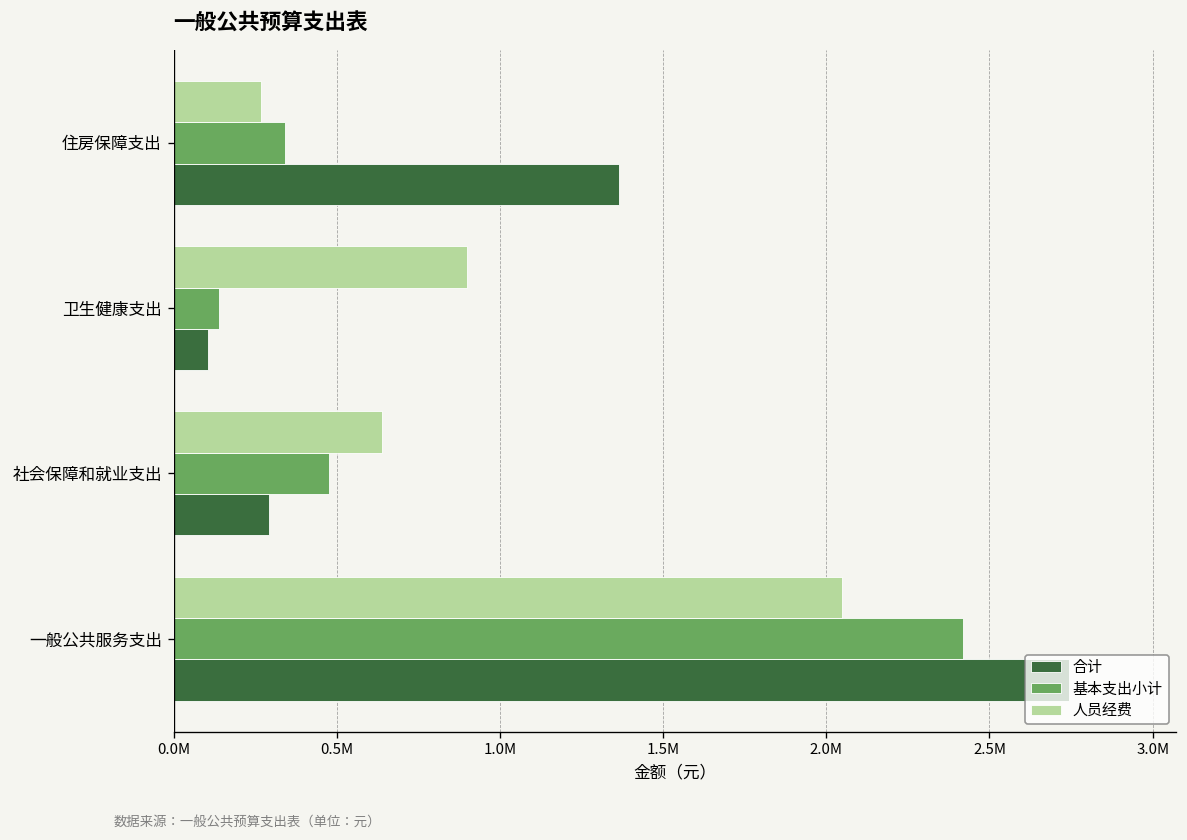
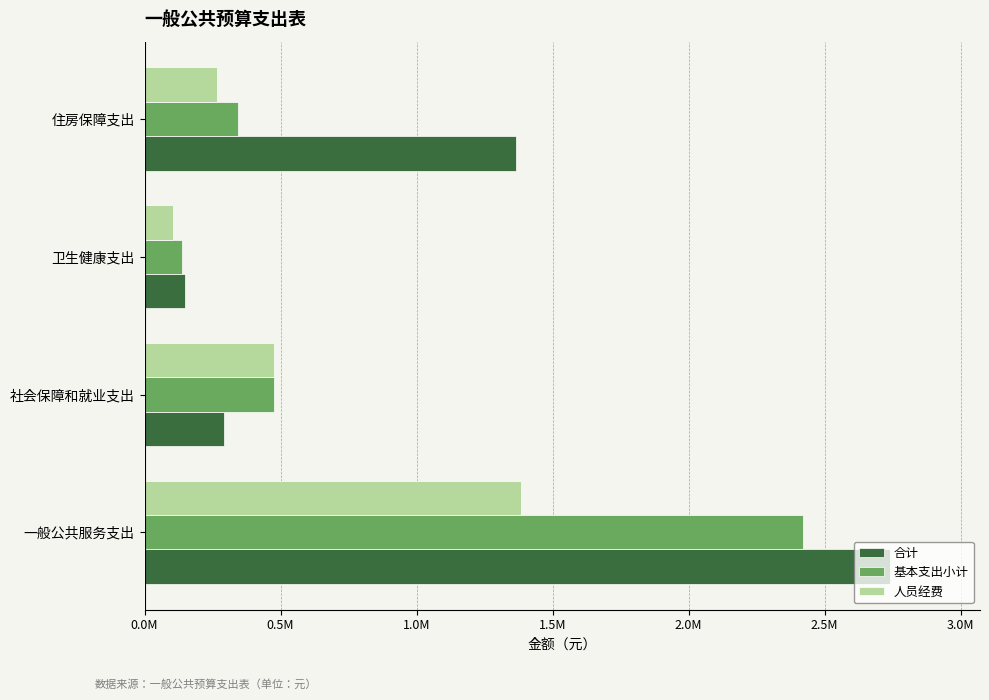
  {
    "合计": {
      "住房保障支出": 1360000,
-     "卫生健康支出": 100000,
+     "卫生健康支出": 150000,
      "社会保障和就业支出": 290000
    },
    "基本支出小计": {
      "住房保障支出": 340000,
      "卫生健康支出": 140000,
      "社会保障和就业支出": 480000,
      "一般公共服务支出": 2420000
    },
    "人员经费": {
      "住房保障支出": 270000,
-     "卫生健康支出": 900000,
-     "社会保障和就业支出": 640000,
-     "一般公共服务支出": 2050000
+     "卫生健康支出": 100000,
+     "社会保障和就业支出": 480000,
+     "一般公共服务支出": 1380000
    }
  }
